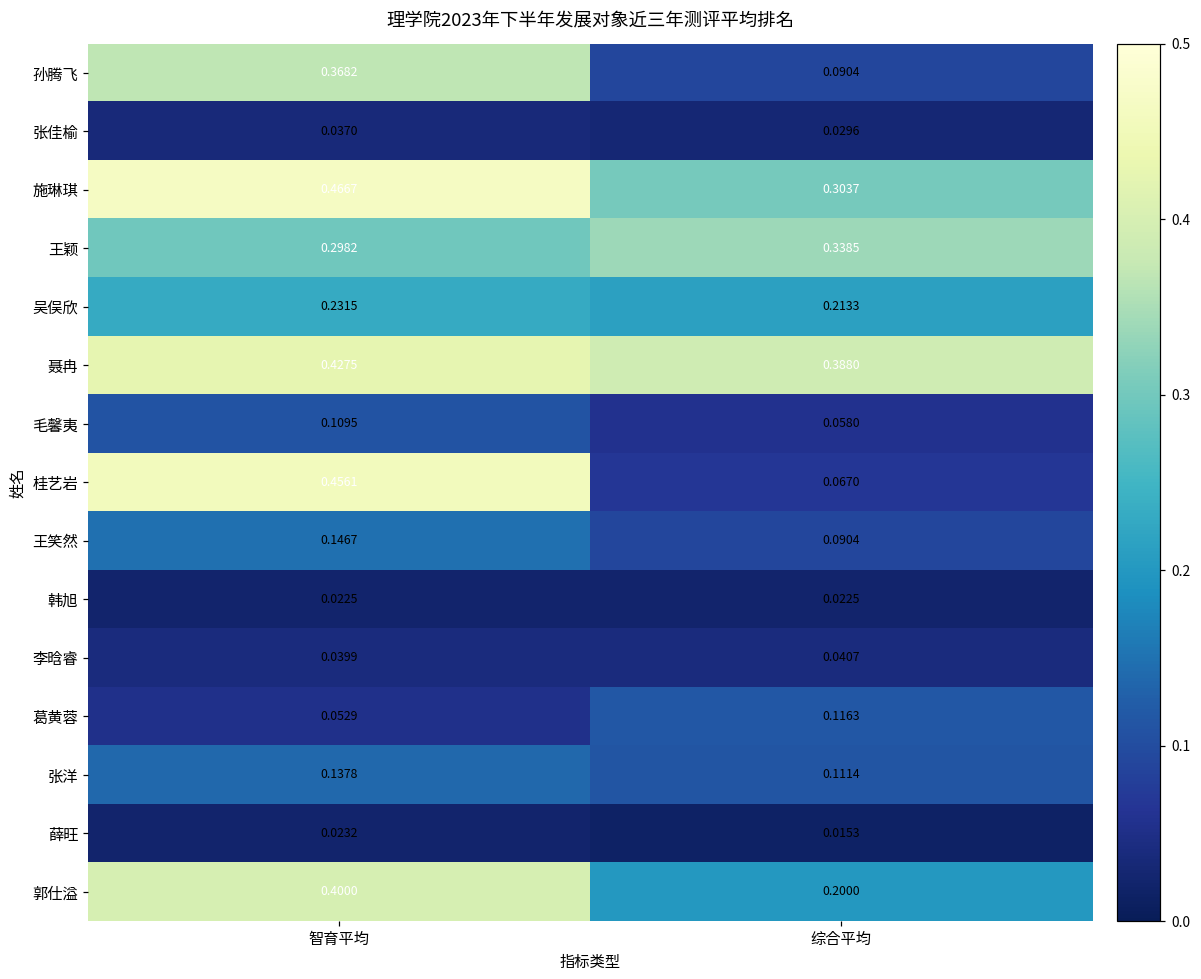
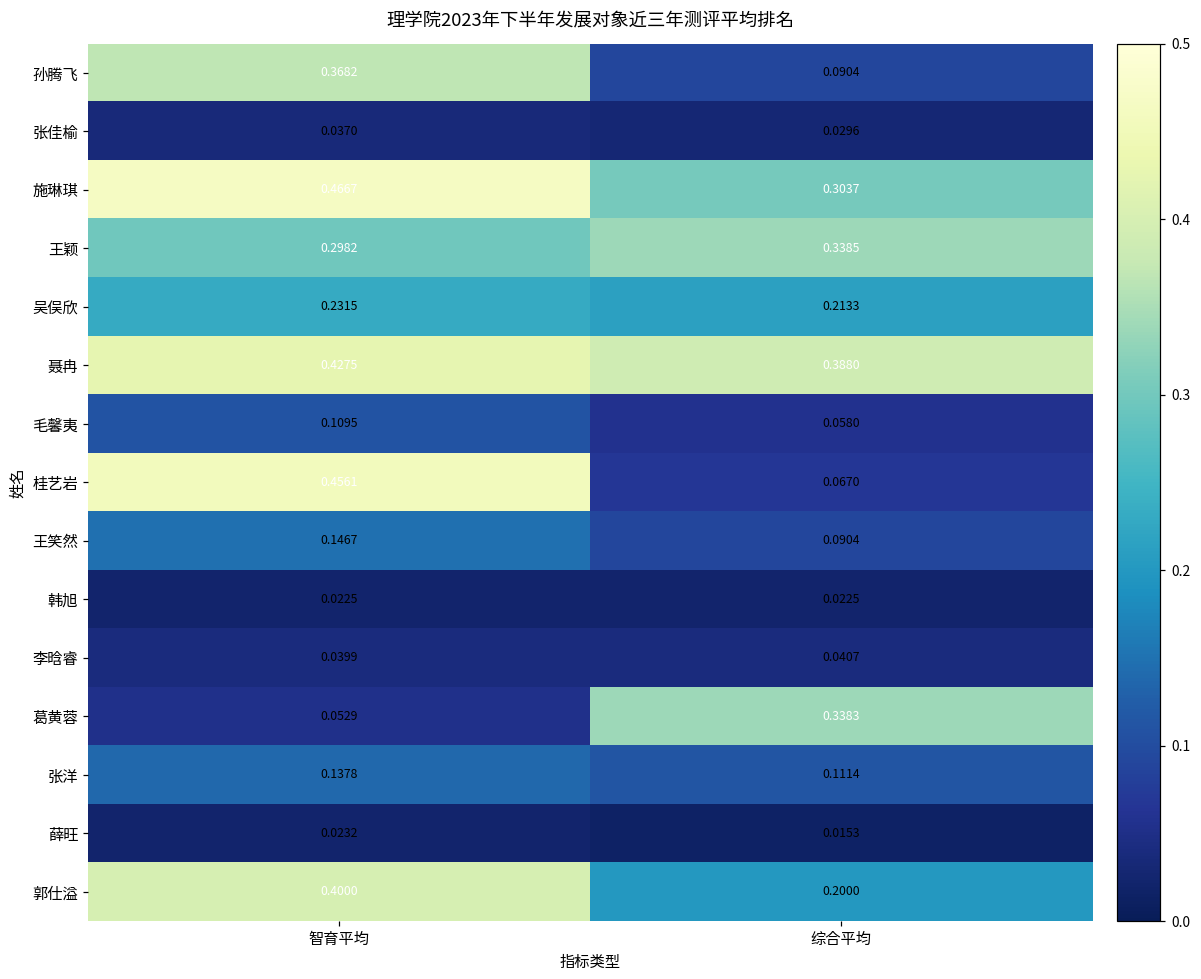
  {
    "孙腾飞": {
      "智育平均": 0.3682,
      "综合平均": 0.0904
    },
    "张佳榆": {
      "智育平均": 0.0370,
      "综合平均": 0.0296
    },
    "施琳琪": {
      "智育平均": 0.4667,
      "综合平均": 0.3037
    },
    "王颖": {
      "智育平均": 0.2982,
      "综合平均": 0.3385
    },
    "吴俣欣": {
      "智育平均": 0.2315,
      "综合平均": 0.2133
    },
    "聂冉": {
      "智育平均": 0.4275,
      "综合平均": 0.3880
    },
    "毛馨夷": {
      "智育平均": 0.1095,
      "综合平均": 0.0580
    },
    "桂艺岩": {
      "智育平均": 0.4561,
      "综合平均": 0.0670
    },
    "王笑然": {
      "智育平均": 0.1467,
      "综合平均": 0.0904
    },
    "韩旭": {
      "智育平均": 0.0225,
      "综合平均": 0.0225
    },
    "李晗睿": {
      "智育平均": 0.0399,
      "综合平均": 0.0407
    },
    "葛黄蓉": {
      "智育平均": 0.0529,
-     "综合平均": 0.1163
+     "综合平均": 0.3383
    },
    "张洋": {
      "智育平均": 0.1378,
      "综合平均": 0.1114
    },
    "薛旺": {
      "智育平均": 0.0232,
      "综合平均": 0.0153
    },
    "郭仕溢": {
      "智育平均": 0.4000,
      "综合平均": 0.2000
    }
  }
